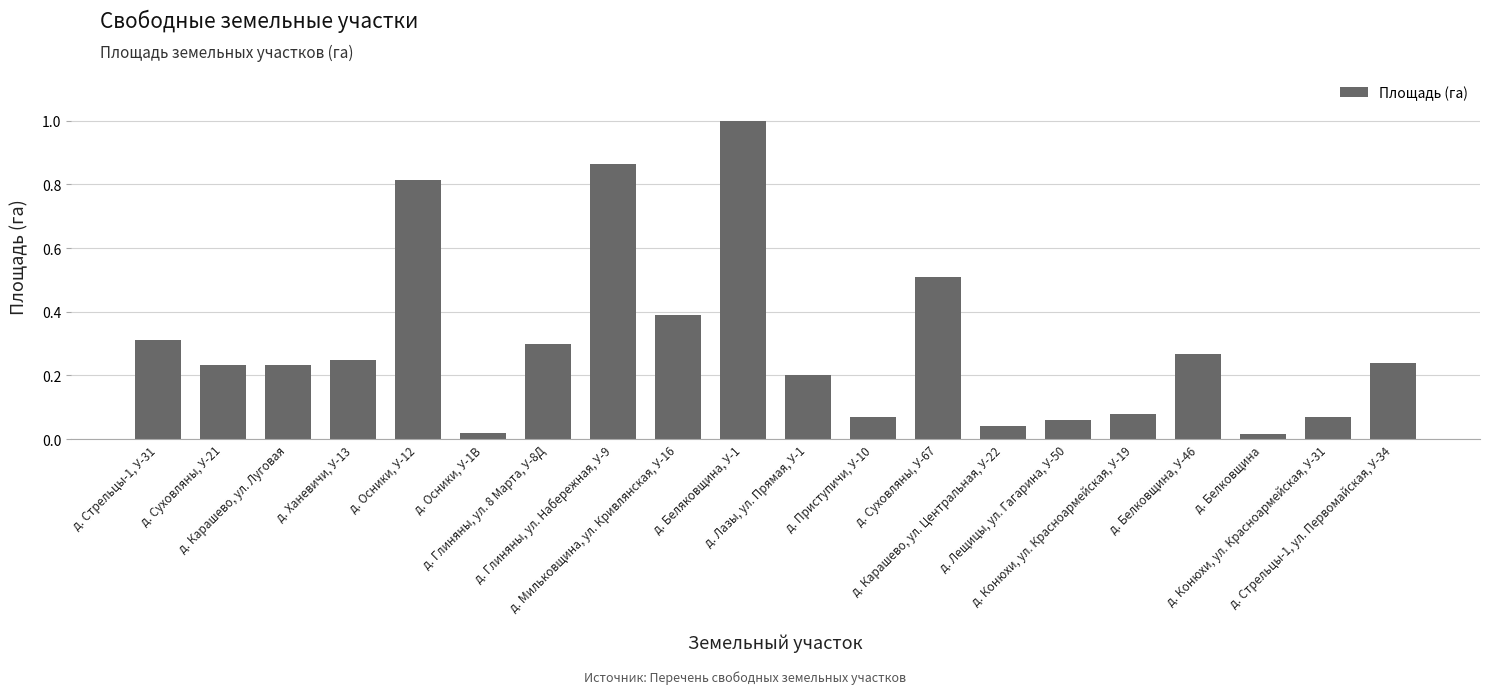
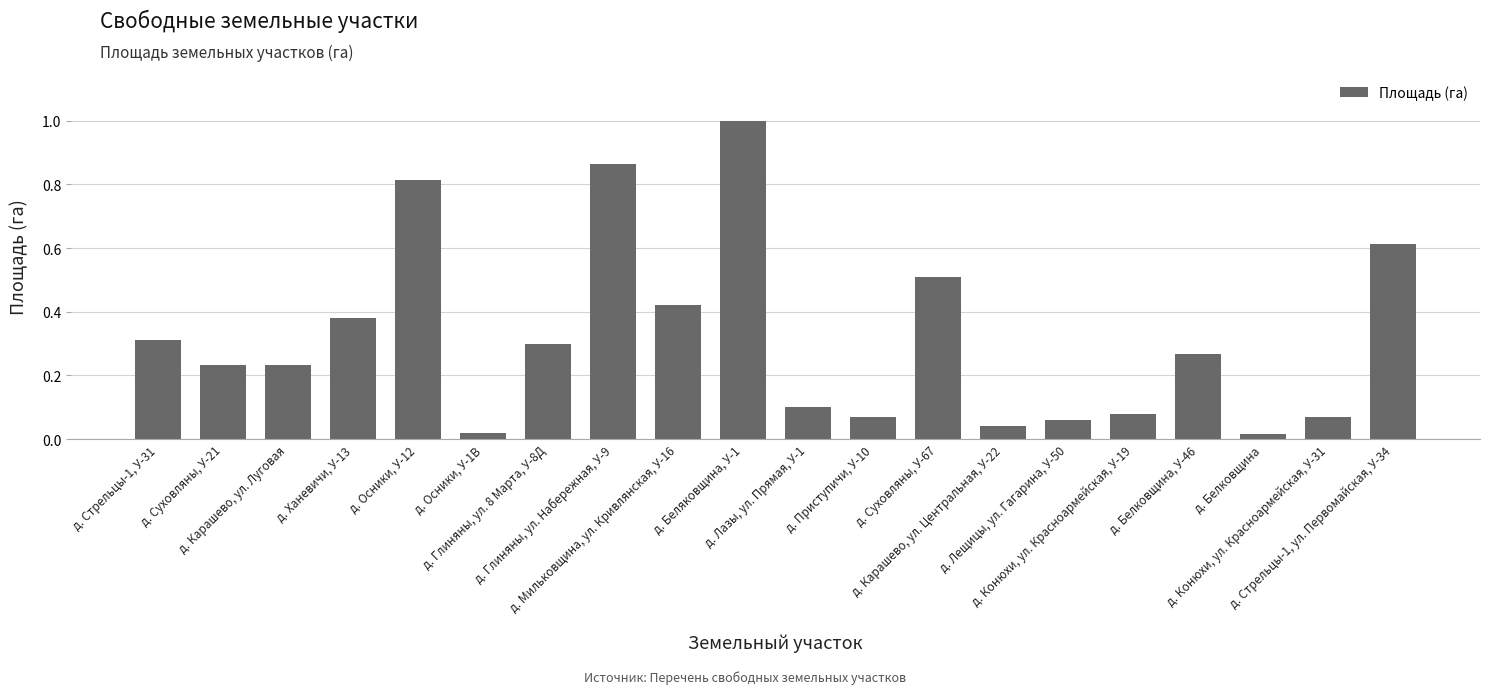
  {
    "д. Стрельцы-1, У-31": 0.31,
    "д. Суховляны, У-21": 0.23,
    "д. Карашево, ул. Луговая": 0.23,
-   "д. Ханевичи, У-13": 0.25,
+   "д. Ханевичи, У-13": 0.38,
    "д. Осники, У-12": 0.81,
    "д. Осники, У-1В": 0.02,
    "д. Глиняны, ул. 8 Марта, У-8Д": 0.30,
    "д. Глиняны, ул. Набережная, У-9": 0.87,
-   "д. Мильковщина, ул. Кривлянская, У-16": 0.39,
+   "д. Мильковщина, ул. Кривлянская, У-16": 0.42,
    "д. Беляковщина, У-1": 1.00,
-   "д. Лазы, ул. Прямая, У-1": 0.2,
+   "д. Лазы, ул. Прямая, У-1": 0.1,
    "д. Приступичи, У-10": 0.07,
    "д. Суховляны, У-67": 0.51,
    "д. Карашево, ул. Центральная, У-22": 0.04,
    "д. Лещицы, ул. Гагарина, У-50": 0.06,
    "д. Конюхи, ул. Красноармейская, У-19": 0.08,
    "д. Белковщина, У-46": 0.27,
    "д. Белковщина": 0.02,
    "д. Конюхи, ул. Красноармейская, У-31": 0.07,
-   "д. Стрельцы-1, ул. Первомайская, У-34": 0.24
+   "д. Стрельцы-1, ул. Первомайская, У-34": 0.61
  }
